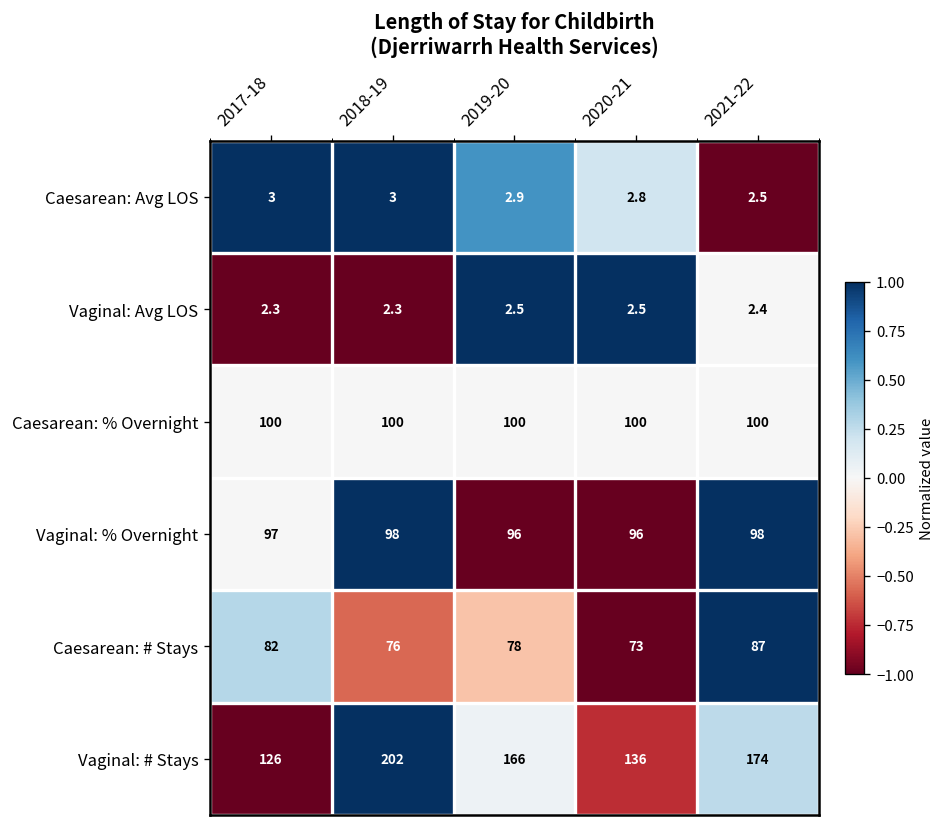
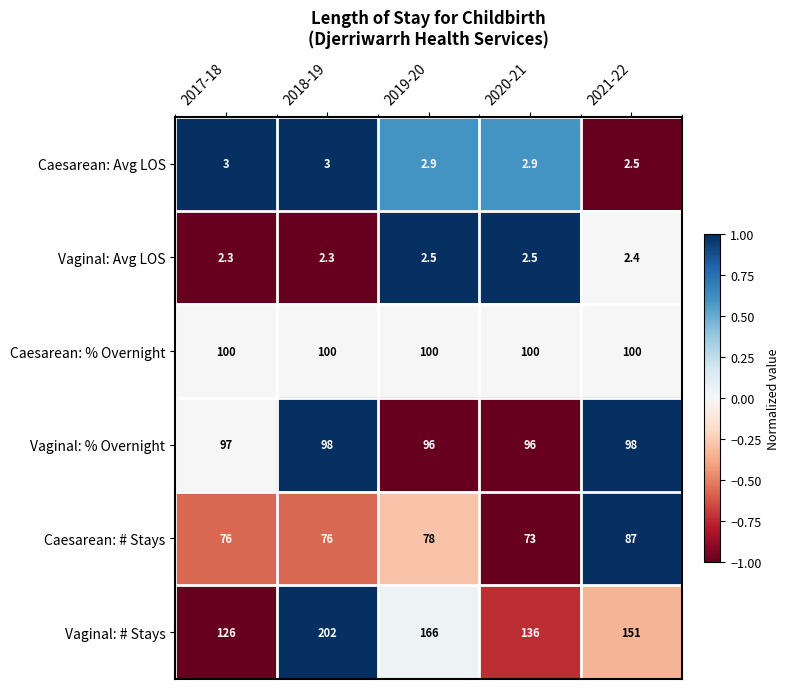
  {
    "Caesarean: Avg LOS": {
      "2017-18": 3,
      "2018-19": 3,
      "2019-20": 2.9,
-     "2020-21": 2.8,
+     "2020-21": 2.9,
      "2021-22": 2.5
    },
    "Vaginal: Avg LOS": {
      "2017-18": 2.3,
      "2018-19": 2.3,
      "2019-20": 2.5,
      "2020-21": 2.5,
      "2021-22": 2.4
    },
    "Caesarean: % Overnight": {
      "2017-18": 100,
      "2018-19": 100,
      "2019-20": 100,
      "2020-21": 100,
      "2021-22": 100
    },
    "Vaginal: % Overnight": {
      "2017-18": 97,
      "2018-19": 98,
      "2019-20": 96,
      "2020-21": 96,
      "2021-22": 98
    },
    "Caesarean: # Stays": {
-     "2017-18": 82,
+     "2017-18": 76,
      "2018-19": 76,
      "2019-20": 78,
      "2020-21": 73,
      "2021-22": 87
    },
    "Vaginal: # Stays": {
      "2017-18": 126,
      "2018-19": 202,
      "2019-20": 166,
      "2020-21": 136,
-     "2021-22": 174
+     "2021-22": 151
    }
  }
